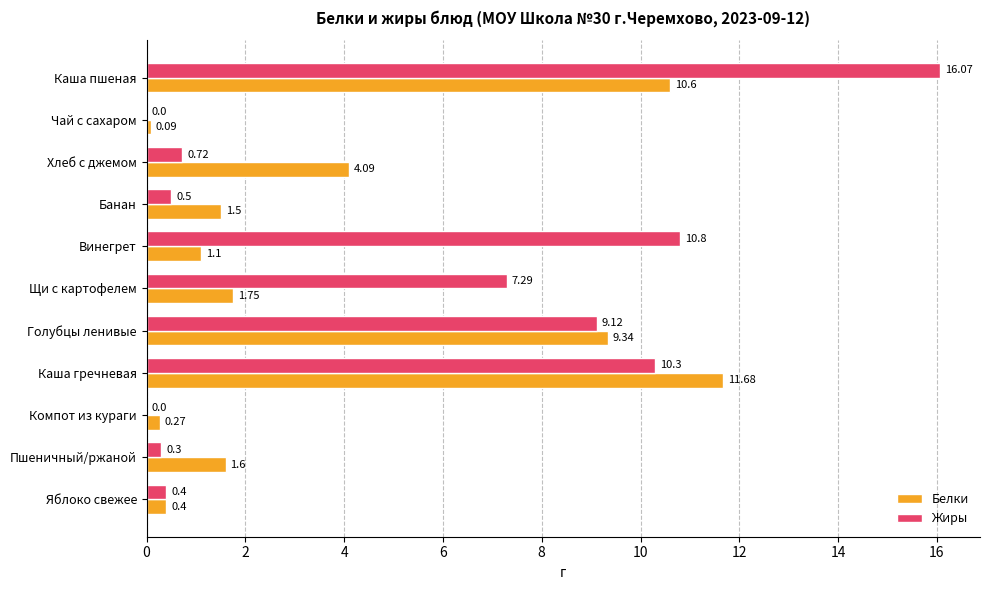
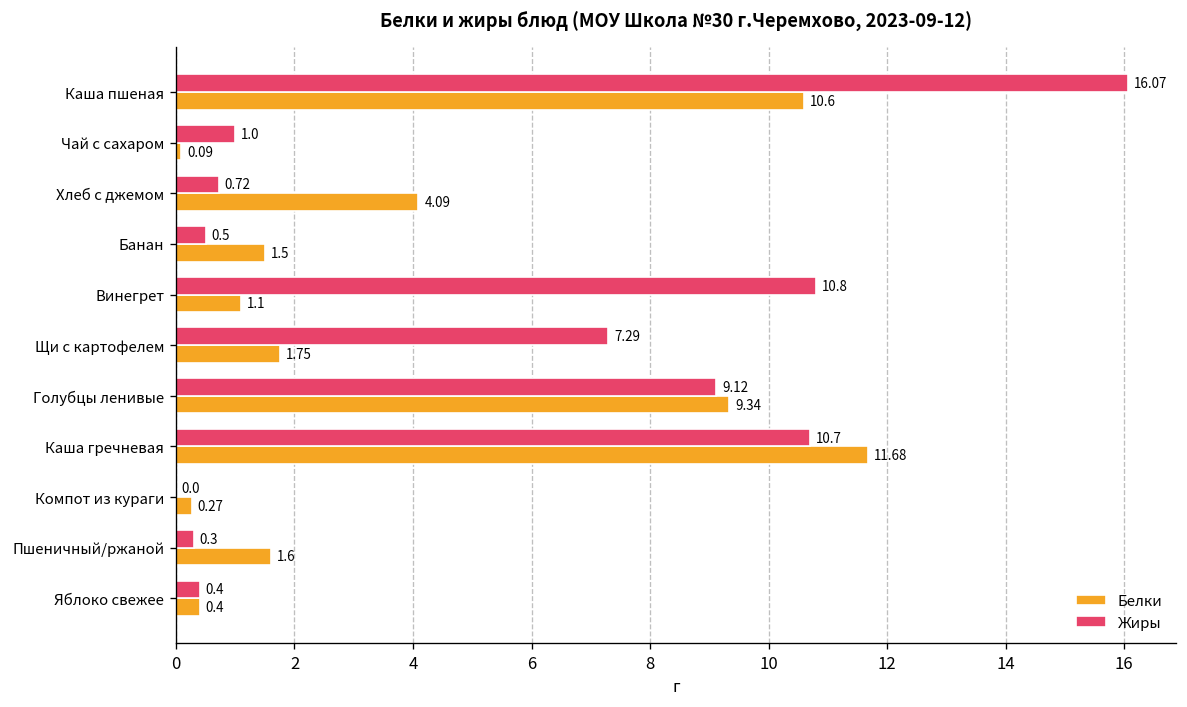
  {
    "Белки": {
      "Каша пшеная": 10.6,
      "Чай с сахаром": 0.09,
      "Хлеб с джемом": 4.09,
      "Банан": 1.5,
      "Винегрет": 1.1,
      "Щи с картофелем": 1.75,
      "Голубцы ленивые": 9.34,
      "Каша гречневая": 11.68,
      "Компот из кураги": 0.27,
      "Пшеничный/ржаной": 1.6,
      "Яблоко свежее": 0.4
    },
    "Жиры": {
      "Каша пшеная": 16.07,
-     "Чай с сахаром": 0.0,
+     "Чай с сахаром": 1.0,
      "Хлеб с джемом": 0.72,
      "Банан": 0.5,
      "Винегрет": 10.8,
      "Щи с картофелем": 7.29,
      "Голубцы ленивые": 9.12,
-     "Каша гречневая": 10.3,
+     "Каша гречневая": 10.7,
      "Компот из кураги": 0.0,
      "Пшеничный/ржаной": 0.3,
      "Яблоко свежее": 0.4
    }
  }
